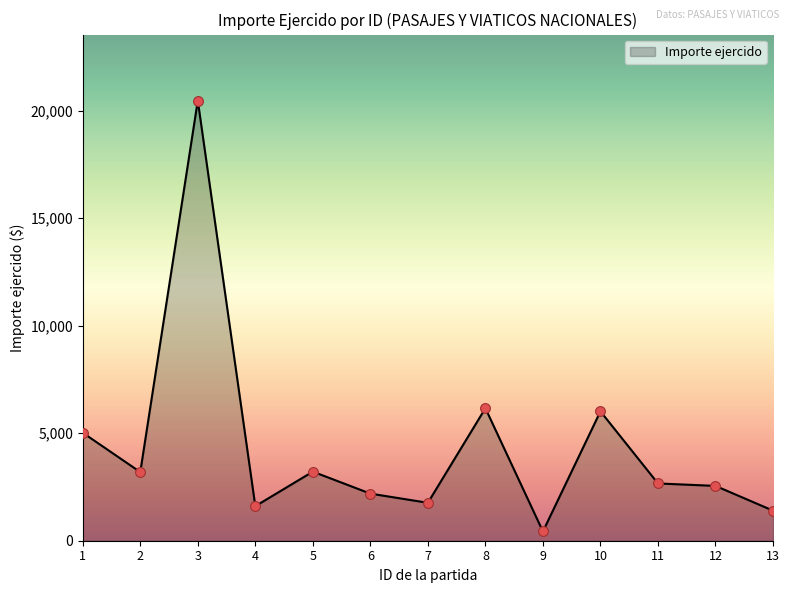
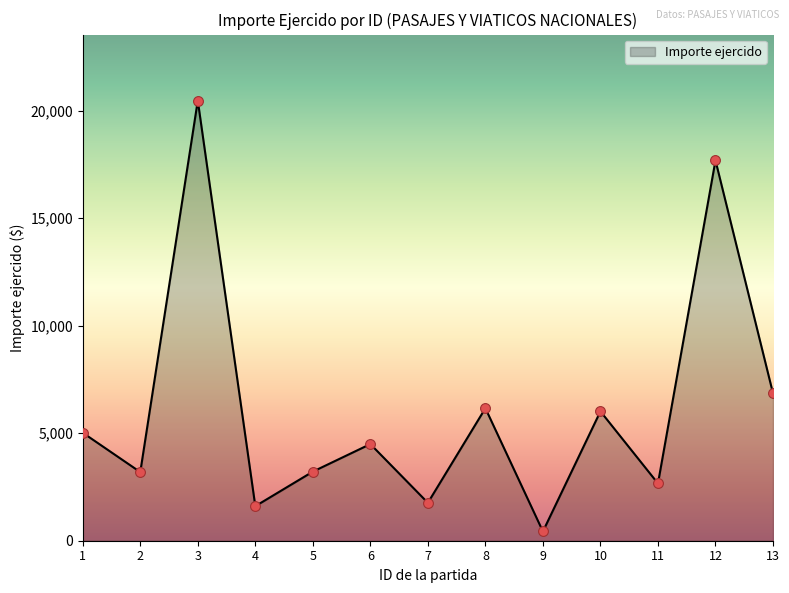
  {
    "1": "5,000",
    "2": "3,200",
    "3": "20,500",
    "4": "1,600",
    "5": "3,200",
-   "6": "2,200",
+   "6": "4,500",
    "7": "1,800",
    "8": "6,200",
    "9": "400",
    "10": "6,000",
    "11": "2,700",
-   "12": "2,600",
-   "13": "1,400"
+   "12": "17,700",
+   "13": "6,900"
  }
